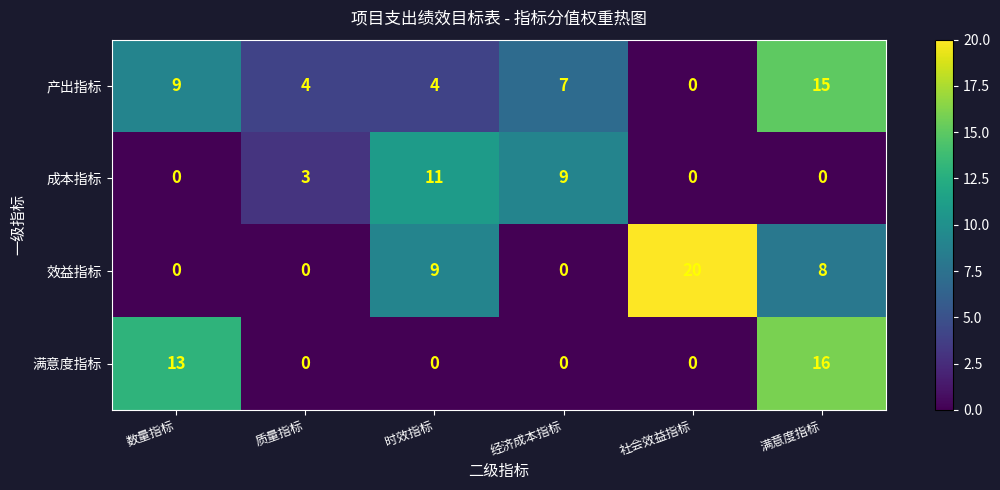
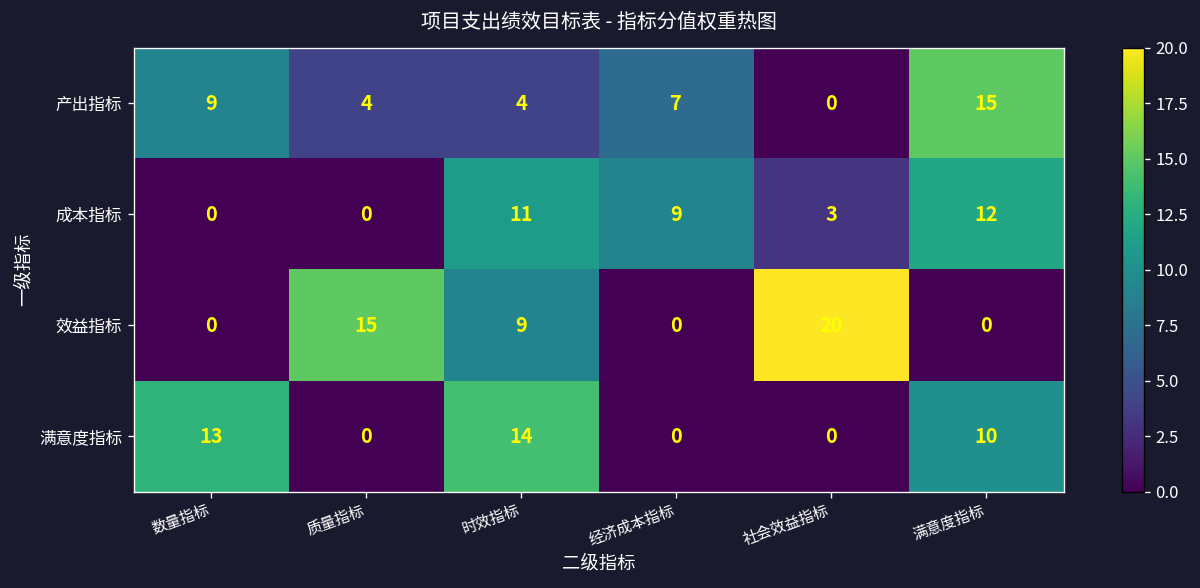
  {
    "产出指标": {
      "数量指标": 9,
      "质量指标": 4,
      "时效指标": 4,
      "经济成本指标": 7,
      "社会效益指标": 0,
      "满意度指标": 15
    },
    "成本指标": {
      "数量指标": 0,
-     "质量指标": 3,
+     "质量指标": 0,
      "时效指标": 11,
      "经济成本指标": 9,
-     "社会效益指标": 0,
-     "满意度指标": 0
+     "社会效益指标": 3,
+     "满意度指标": 12
    },
    "效益指标": {
      "数量指标": 0,
-     "质量指标": 0,
+     "质量指标": 15,
      "时效指标": 9,
      "经济成本指标": 0,
-     "满意度指标": 8
+     "满意度指标": 0
    },
    "满意度指标": {
      "数量指标": 13,
      "质量指标": 0,
-     "时效指标": 0,
+     "时效指标": 14,
      "经济成本指标": 0,
      "社会效益指标": 0,
-     "满意度指标": 16
+     "满意度指标": 10
    }
  }
